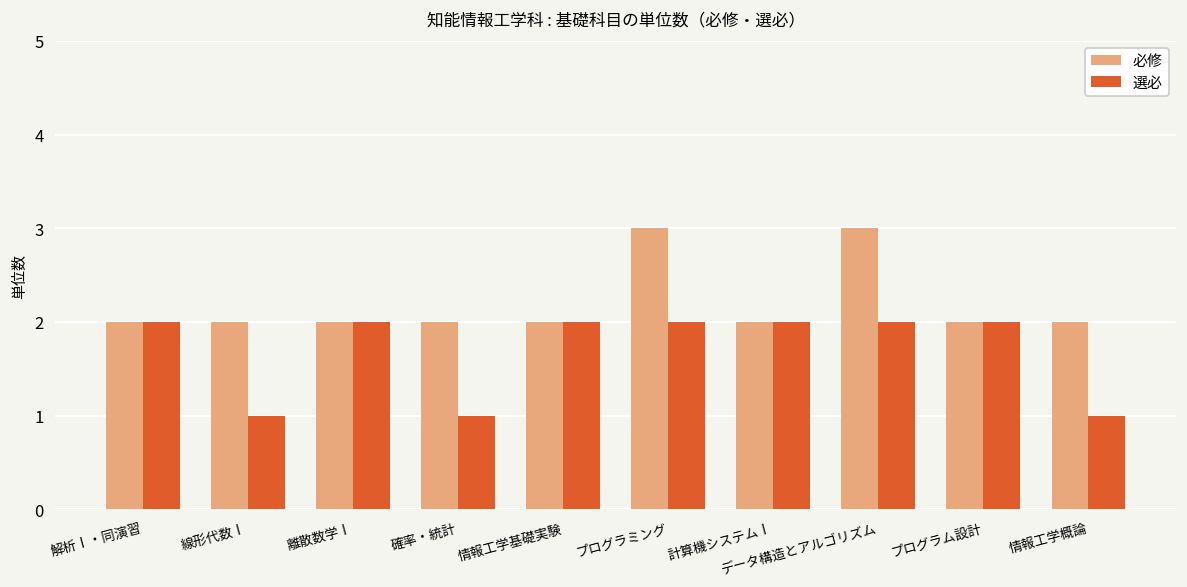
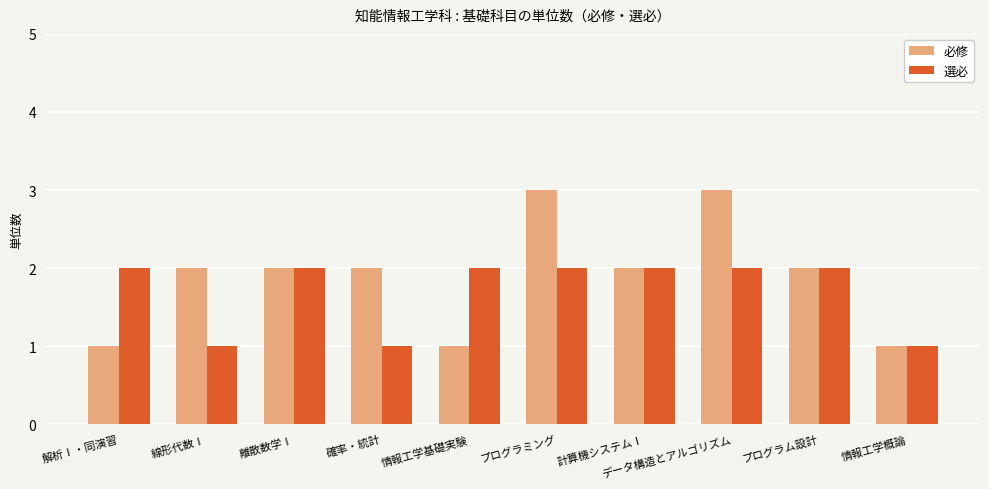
  {
    "必修": {
-     "解析Ⅰ・同演習": 2,
+     "解析Ⅰ・同演習": 1,
      "線形代数Ⅰ": 2,
      "離散数学Ⅰ": 2,
      "確率・統計": 2,
-     "情報工学基礎実験": 2,
+     "情報工学基礎実験": 1,
      "プログラミング": 3,
      "計算機システムⅠ": 2,
      "データ構造とアルゴリズム": 3,
      "プログラム設計": 2,
-     "情報工学概論": 2
+     "情報工学概論": 1
    },
    "選必": {
      "解析Ⅰ・同演習": 2,
      "線形代数Ⅰ": 1,
      "離散数学Ⅰ": 2,
      "確率・統計": 1,
      "情報工学基礎実験": 2,
      "プログラミング": 2,
      "計算機システムⅠ": 2,
      "データ構造とアルゴリズム": 2,
      "プログラム設計": 2,
      "情報工学概論": 1
    }
  }
